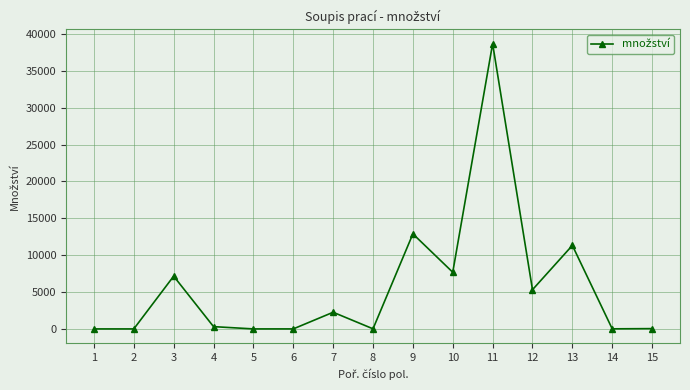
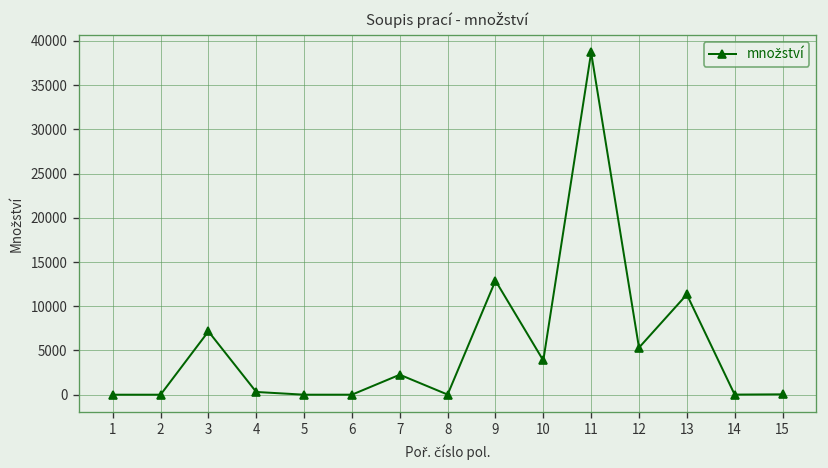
  {
    "1": 0,
    "2": 0,
    "3": 7000,
    "4": 0,
    "5": 0,
    "6": 0,
    "7": 2000,
    "8": 0,
    "9": 13000,
-   "10": 8000,
+   "10": 4000,
    "11": 39000,
    "12": 5000,
    "13": 11000,
    "14": 0,
    "15": 0
  }
